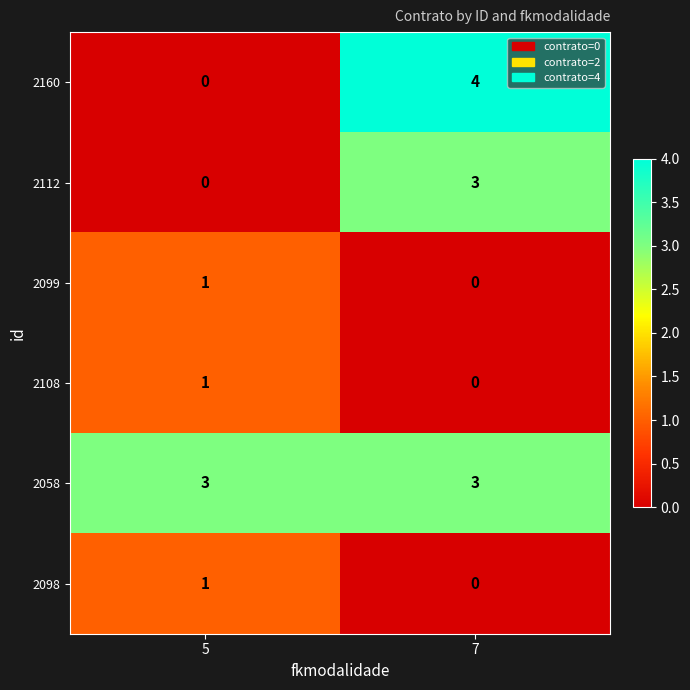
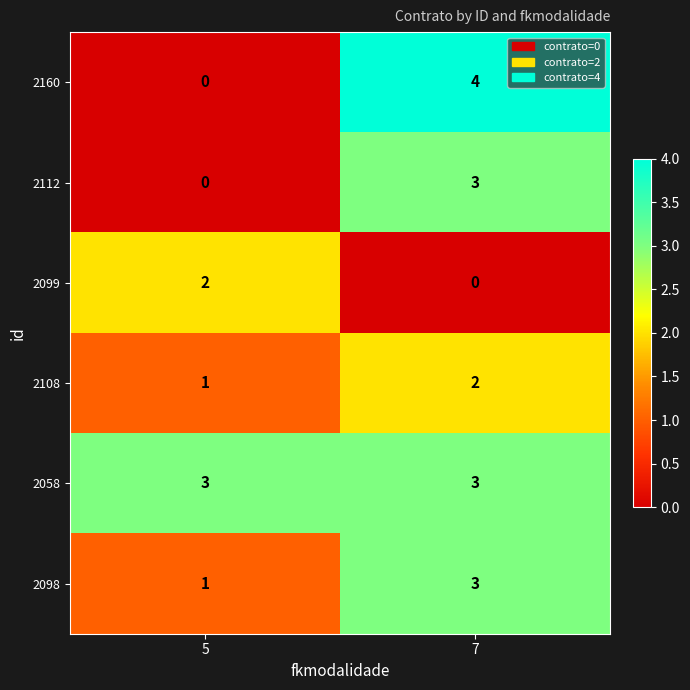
  {
    "2160": {
      "5": 0,
      "7": 4
    },
    "2112": {
      "5": 0,
      "7": 3
    },
    "2099": {
-     "5": 1,
+     "5": 2,
      "7": 0
    },
    "2108": {
      "5": 1,
-     "7": 0
+     "7": 2
    },
    "2058": {
      "5": 3,
      "7": 3
    },
    "2098": {
      "5": 1,
-     "7": 0
+     "7": 3
    }
  }
